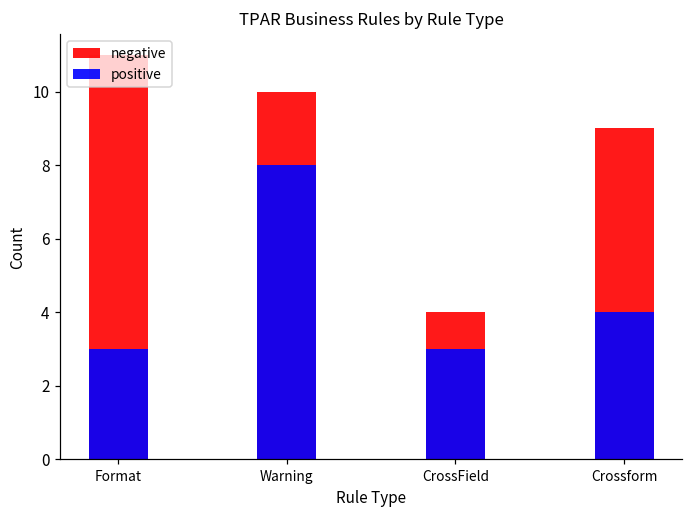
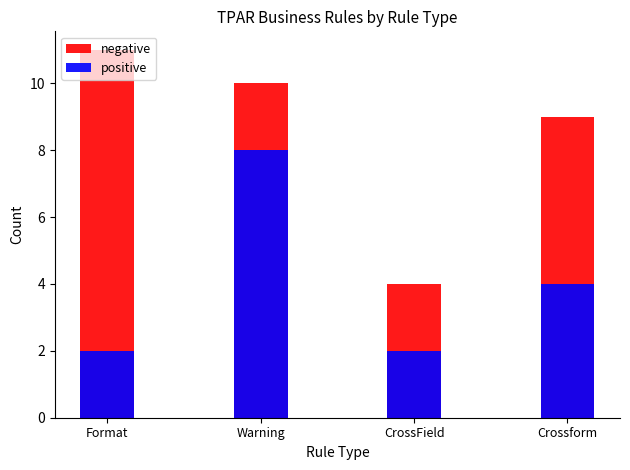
  {
    "negative": {
      "Warning": 10,
      "CrossField": 4,
      "Crossform": 9
    },
    "positive": {
-     "Format": 3,
-     "CrossField": 3
+     "Format": 2,
+     "CrossField": 2
    }
  }
